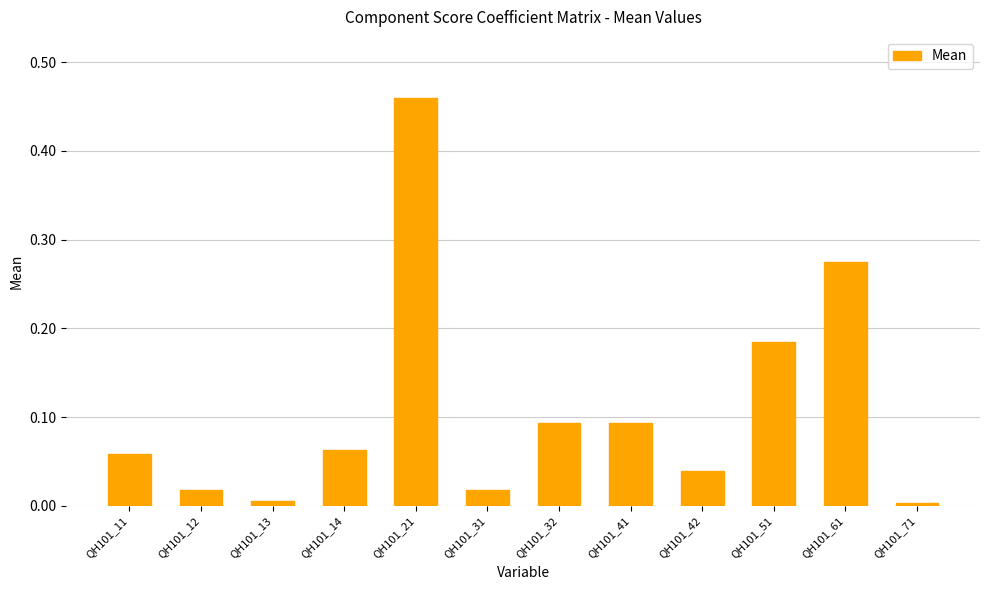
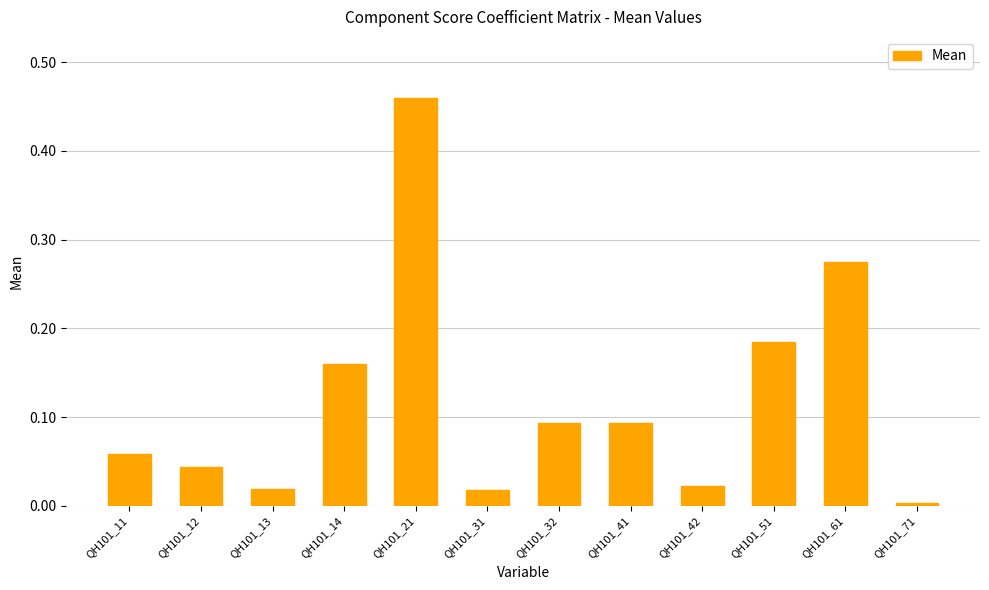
  {
    "QH101_11": 0.06,
-   "QH101_12": 0.02,
-   "QH101_13": 0.01,
-   "QH101_14": 0.06,
+   "QH101_12": 0.04,
+   "QH101_13": 0.02,
+   "QH101_14": 0.16,
    "QH101_21": 0.46,
    "QH101_31": 0.02,
    "QH101_32": 0.09,
    "QH101_41": 0.09,
-   "QH101_42": 0.04,
+   "QH101_42": 0.02,
    "QH101_51": 0.19,
    "QH101_61": 0.28,
    "QH101_71": 0.00
  }
